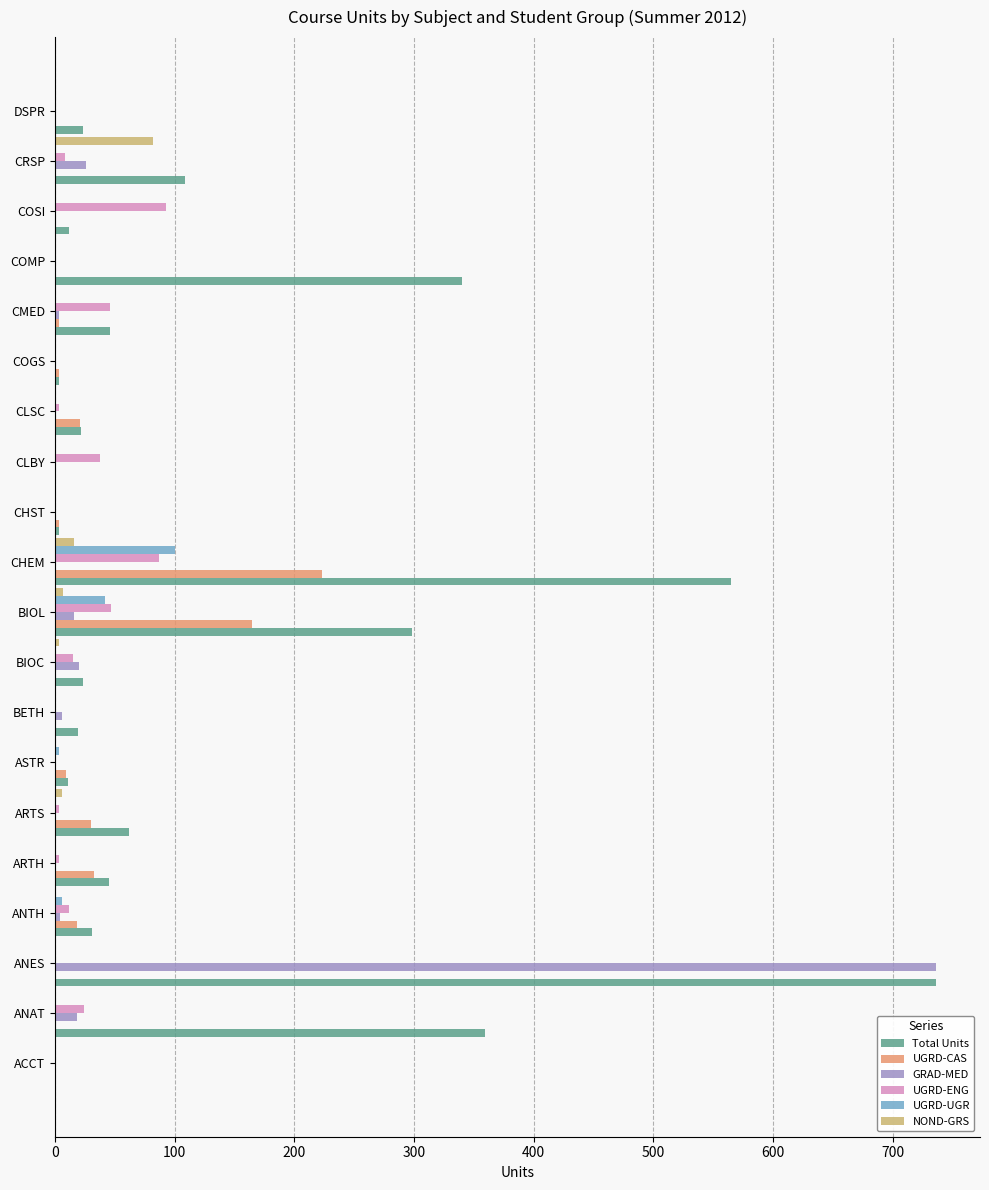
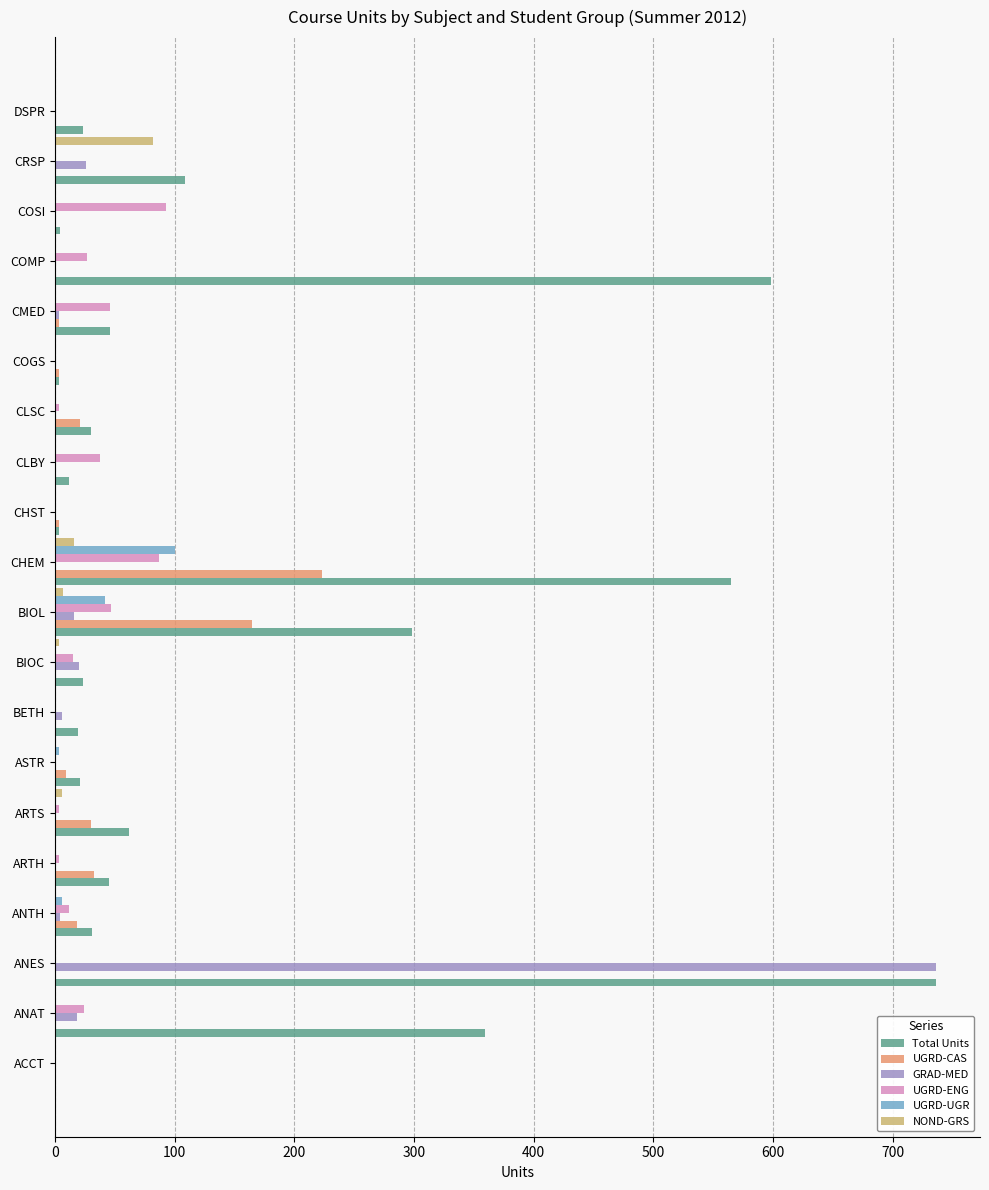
  {
    "Total Units": {
      "DSPR": 23,
      "CRSP": 109,
-     "COSI": 12,
-     "COMP": 340,
+     "COSI": 4,
+     "COMP": 598,
      "CMED": 46,
      "COGS": 3,
-     "CLSC": 22,
-     "CLBY": 1,
+     "CLSC": 30,
+     "CLBY": 12,
      "CHST": 3,
      "CHEM": 565,
      "BIOL": 298,
      "BIOC": 23,
      "BETH": 20,
-     "ASTR": 11,
+     "ASTR": 21,
      "ARTS": 62,
      "ARTH": 45,
      "ANTH": 31,
      "ANES": 736,
      "ANAT": 359
    },
    "UGRD-ENG": {
      "DSPR": 0,
-     "CRSP": 8,
+     "CRSP": 0,
      "COSI": 93,
-     "COMP": 0,
+     "COMP": 27,
      "CMED": 46,
      "COGS": 0,
      "CLSC": 3,
      "CLBY": 38,
      "CHST": 0,
      "CHEM": 87,
      "BIOL": 47,
      "BIOC": 15,
      "BETH": 0,
      "ASTR": 0,
      "ARTS": 3,
      "ARTH": 3,
      "ANTH": 12,
      "ANES": 0,
      "ANAT": 24,
      "ACCT": 0
    }
  }
